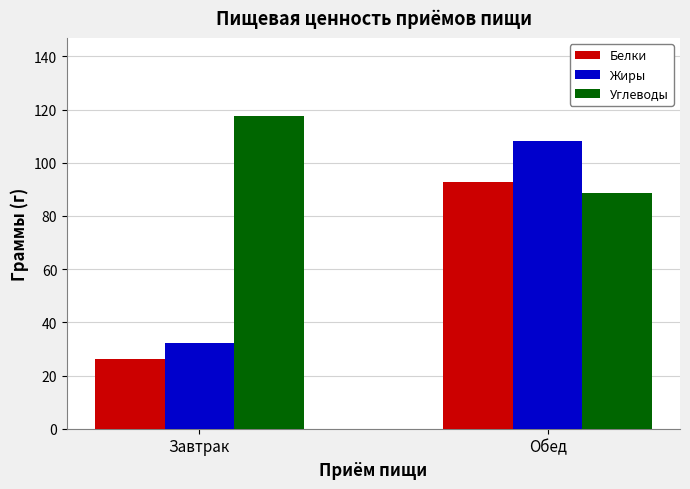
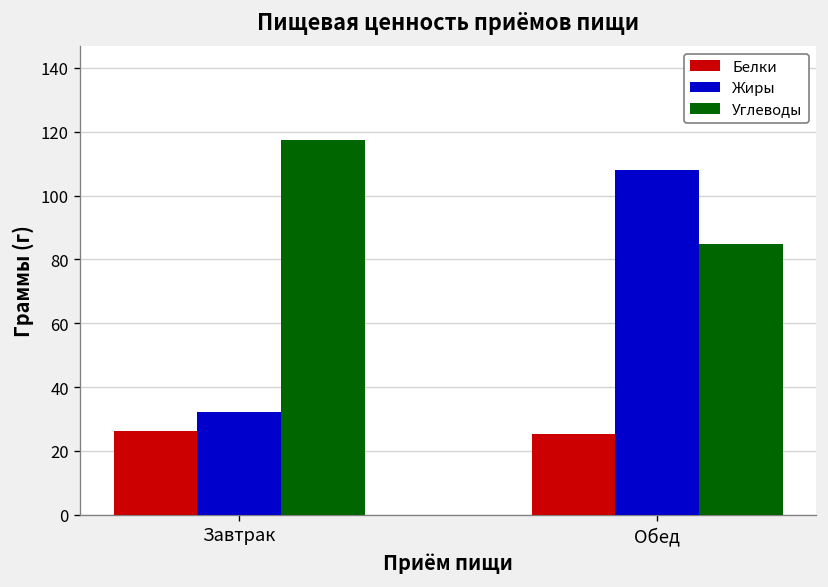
  {
    "Белки": {
      "Завтрак": 26,
-     "Обед": 93
+     "Обед": 25
    },
    "Жиры": {
      "Завтрак": 32,
      "Обед": 108
    },
    "Углеводы": {
      "Завтрак": 117,
-     "Обед": 89
+     "Обед": 85
    }
  }
